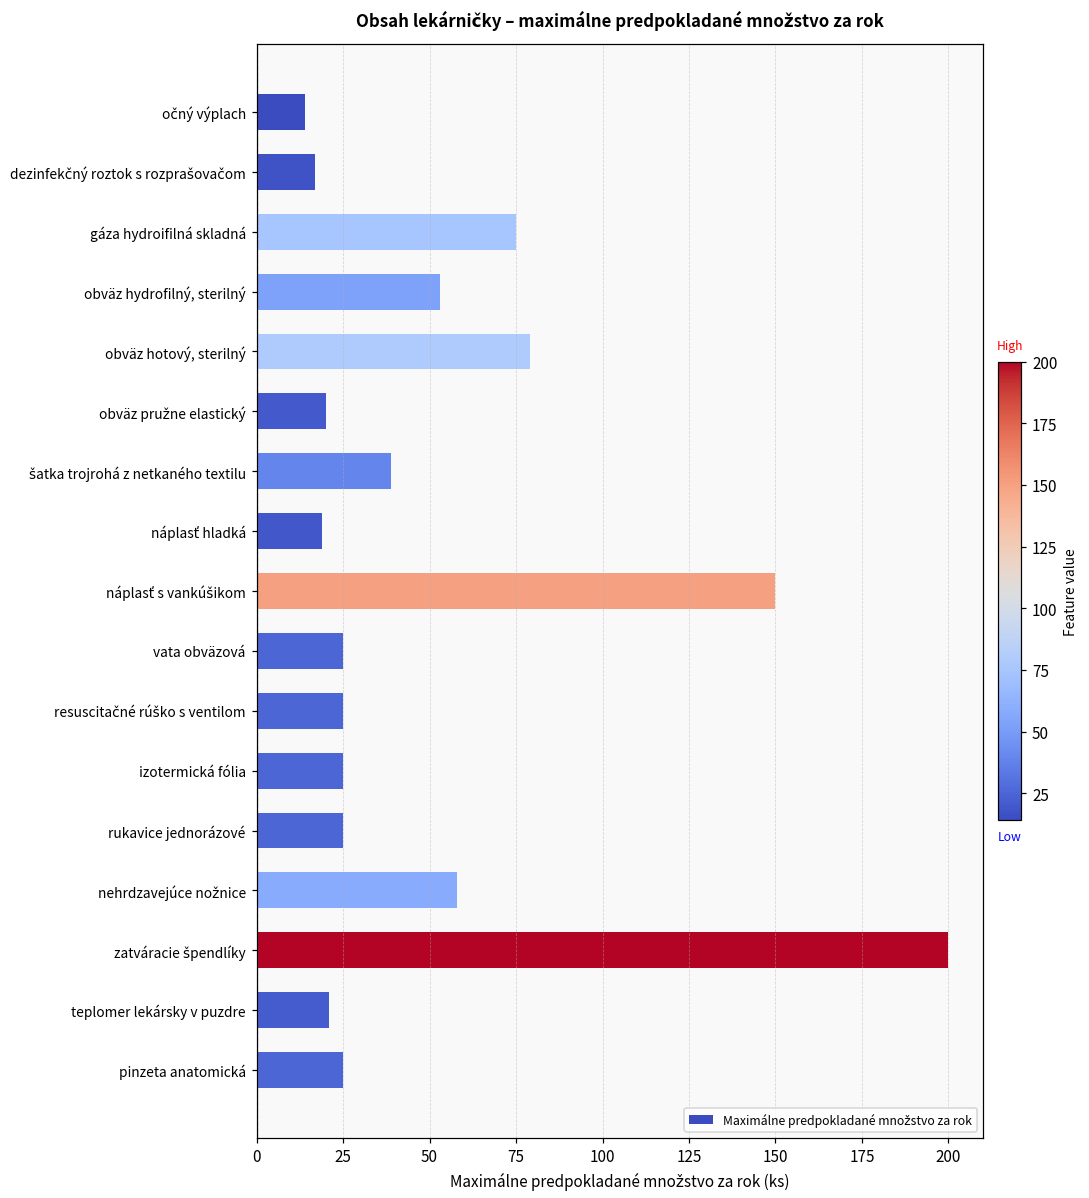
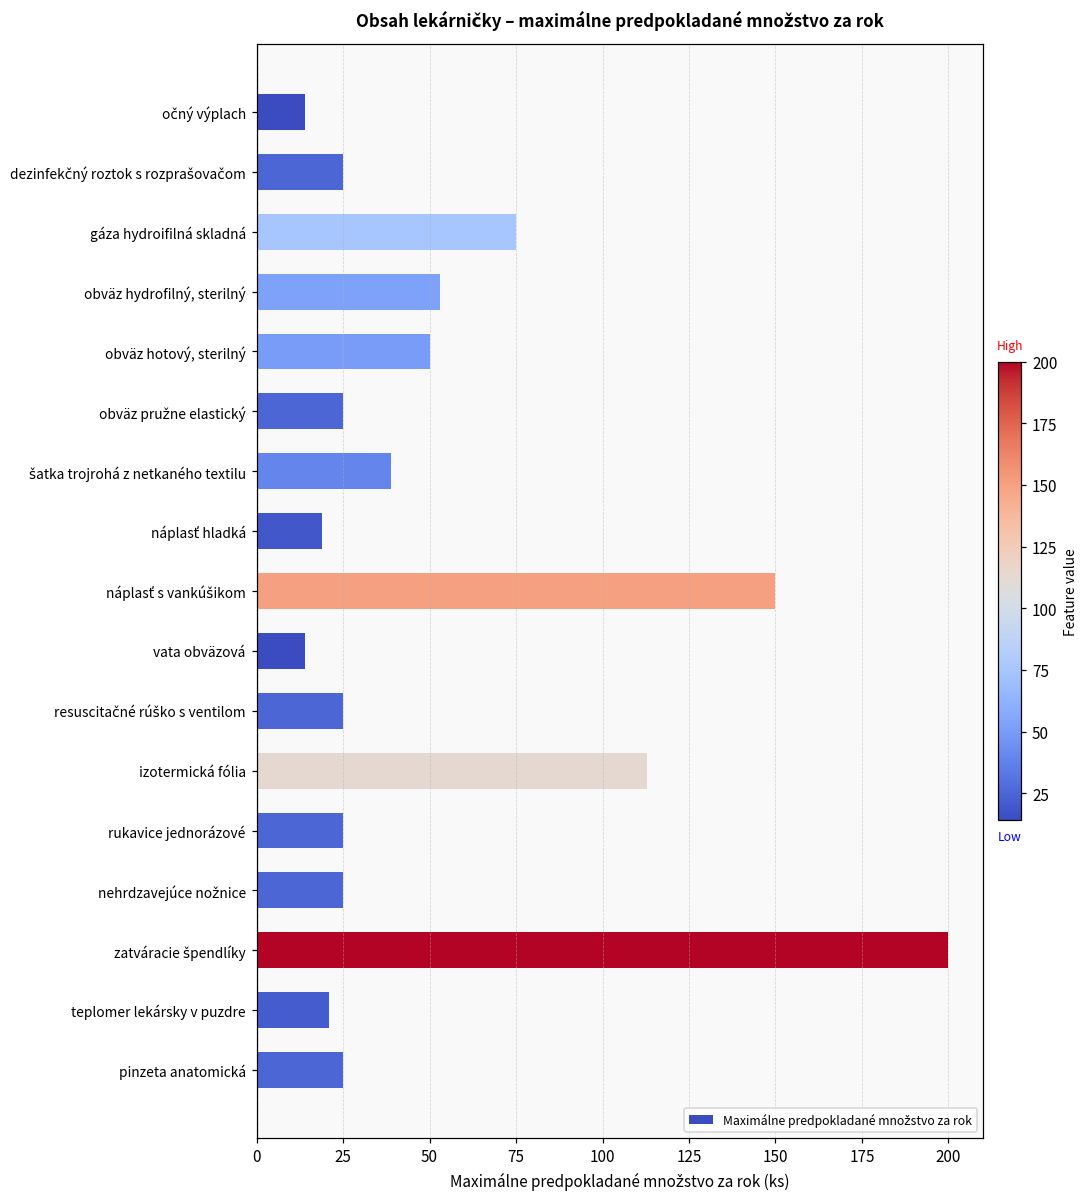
  {
    "očný výplach": 14,
-   "dezinfekčný roztok s rozprašovačom": 17,
+   "dezinfekčný roztok s rozprašovačom": 25,
    "gáza hydroifilná skladná": 75,
    "obväz hydrofilný, sterilný": 53,
-   "obväz hotový, sterilný": 79,
-   "obväz pružne elastický": 20,
+   "obväz hotový, sterilný": 50,
+   "obväz pružne elastický": 25,
    "šatka trojrohá z netkaného textilu": 39,
    "náplasť hladká": 19,
    "náplasť s vankúšikom": 150,
-   "vata obväzová": 25,
+   "vata obväzová": 14,
    "resuscitačné rúško s ventilom": 25,
-   "izotermická fólia": 25,
+   "izotermická fólia": 113,
    "rukavice jednorázové": 25,
-   "nehrdzavejúce nožnice": 58,
+   "nehrdzavejúce nožnice": 25,
    "zatváracie špendlíky": 200,
    "teplomer lekársky v puzdre": 21,
    "pinzeta anatomická": 25
  }
